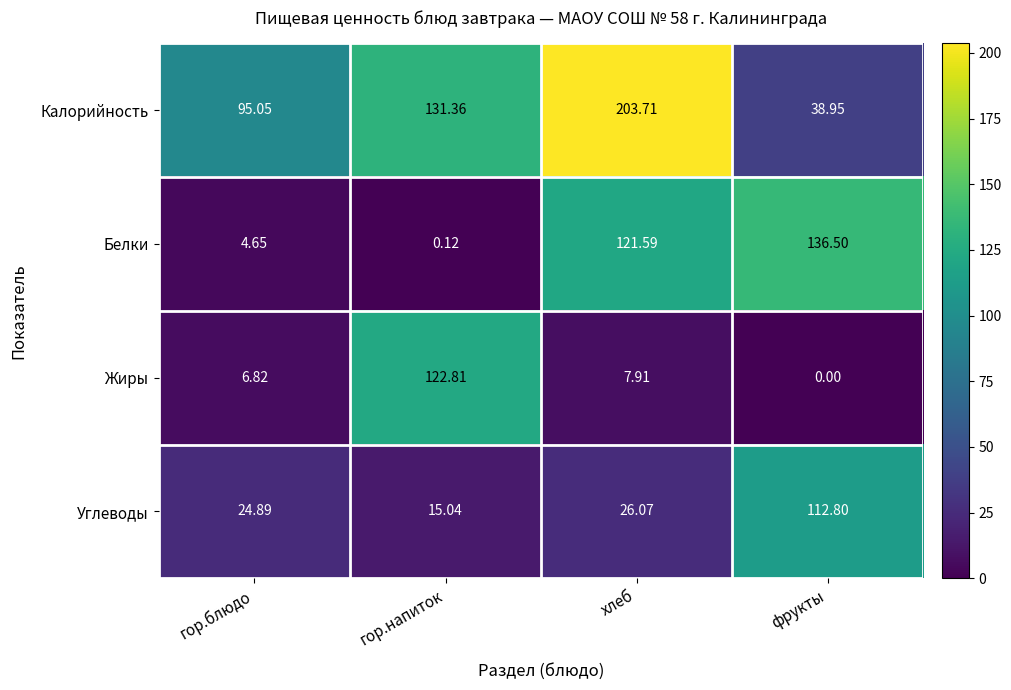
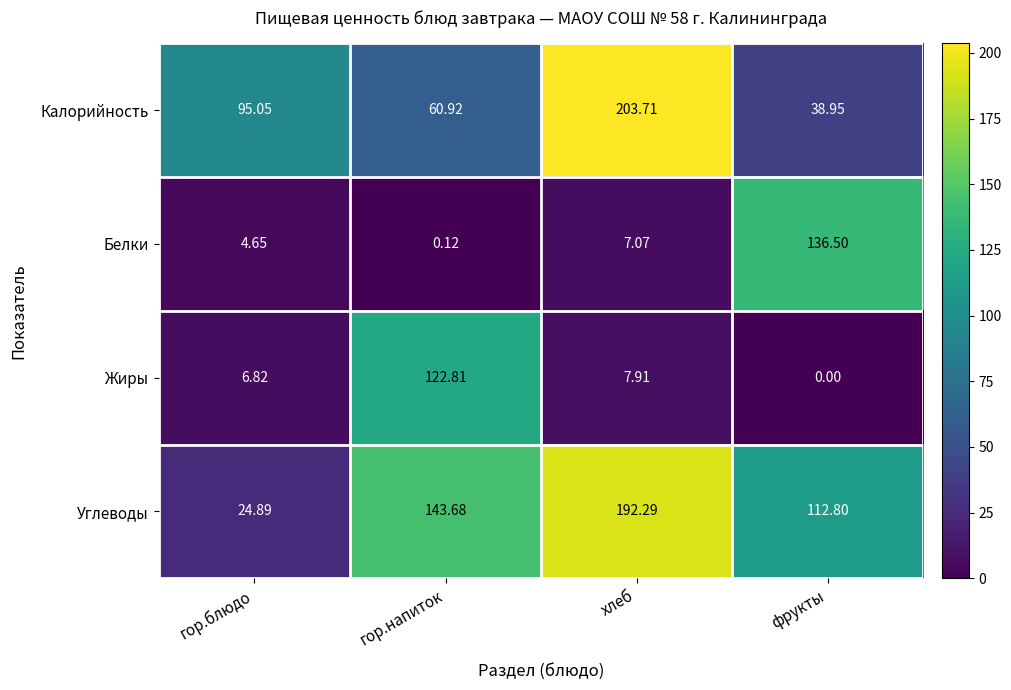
  {
    "Калорийность": {
      "гор.блюдо": 95.05,
-     "гор.напиток": 131.36,
+     "гор.напиток": 60.92,
      "хлеб": 203.71,
      "фрукты": 38.95
    },
    "Белки": {
      "гор.блюдо": 4.65,
      "гор.напиток": 0.12,
-     "хлеб": 121.59,
+     "хлеб": 7.07,
      "фрукты": 136.50
    },
    "Жиры": {
      "гор.блюдо": 6.82,
      "гор.напиток": 122.81,
      "хлеб": 7.91,
      "фрукты": 0.00
    },
    "Углеводы": {
      "гор.блюдо": 24.89,
-     "гор.напиток": 15.04,
-     "хлеб": 26.07,
+     "гор.напиток": 143.68,
+     "хлеб": 192.29,
      "фрукты": 112.80
    }
  }
